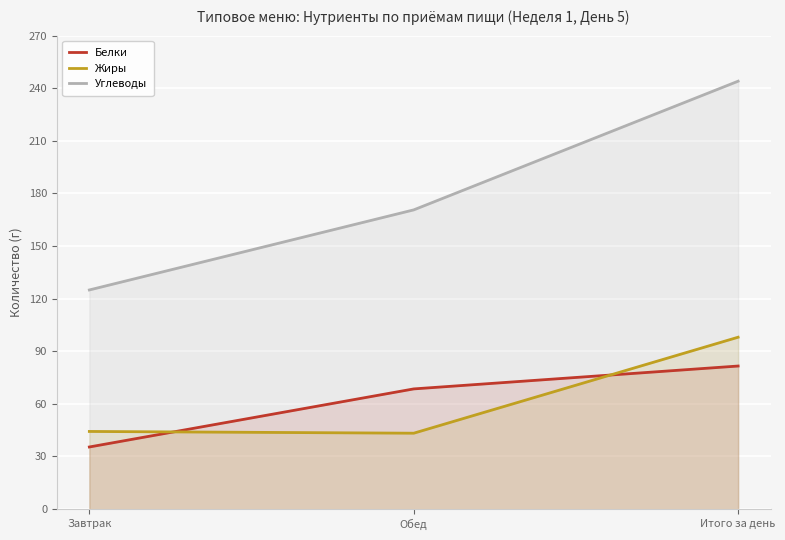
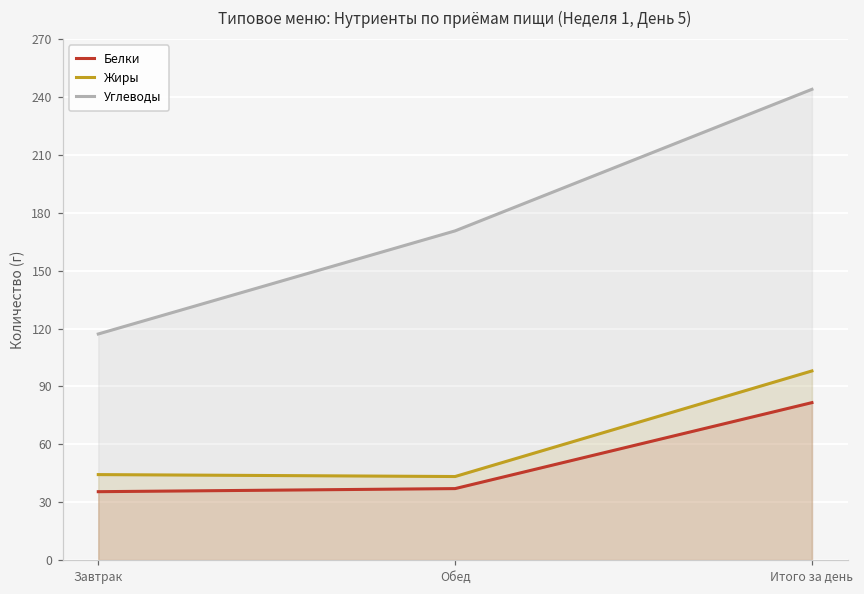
  {
    "Белки": {
      "Завтрак": 35,
-     "Обед": 69,
+     "Обед": 37,
      "Итого за день": 82
    },
    "Жиры": {
      "Завтрак": 44,
      "Обед": 43,
      "Итого за день": 98
    },
    "Углеводы": {
-     "Завтрак": 125,
+     "Завтрак": 117,
      "Обед": 171,
      "Итого за день": 244
    }
  }
